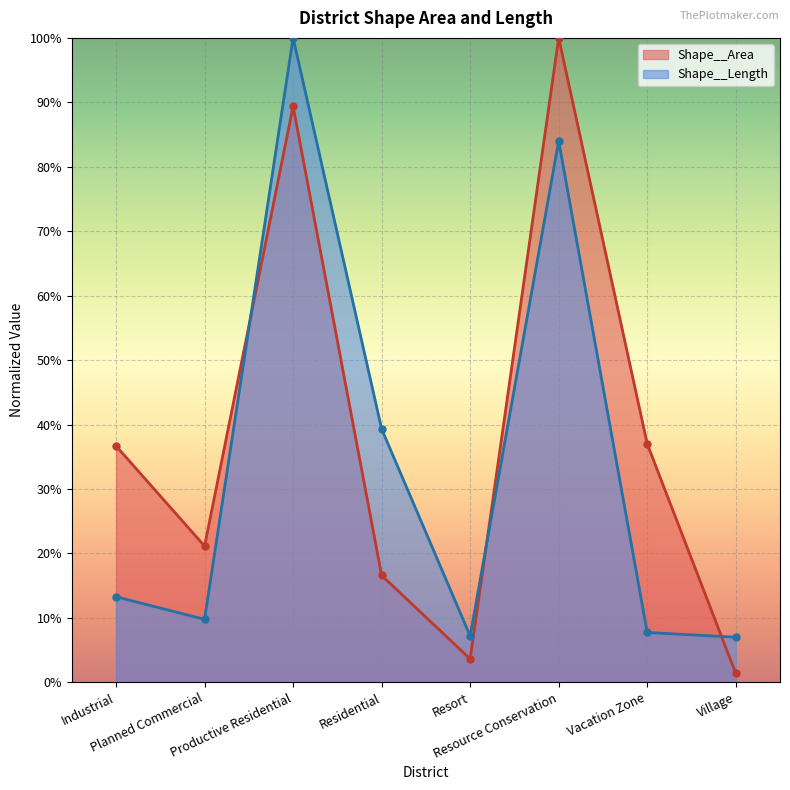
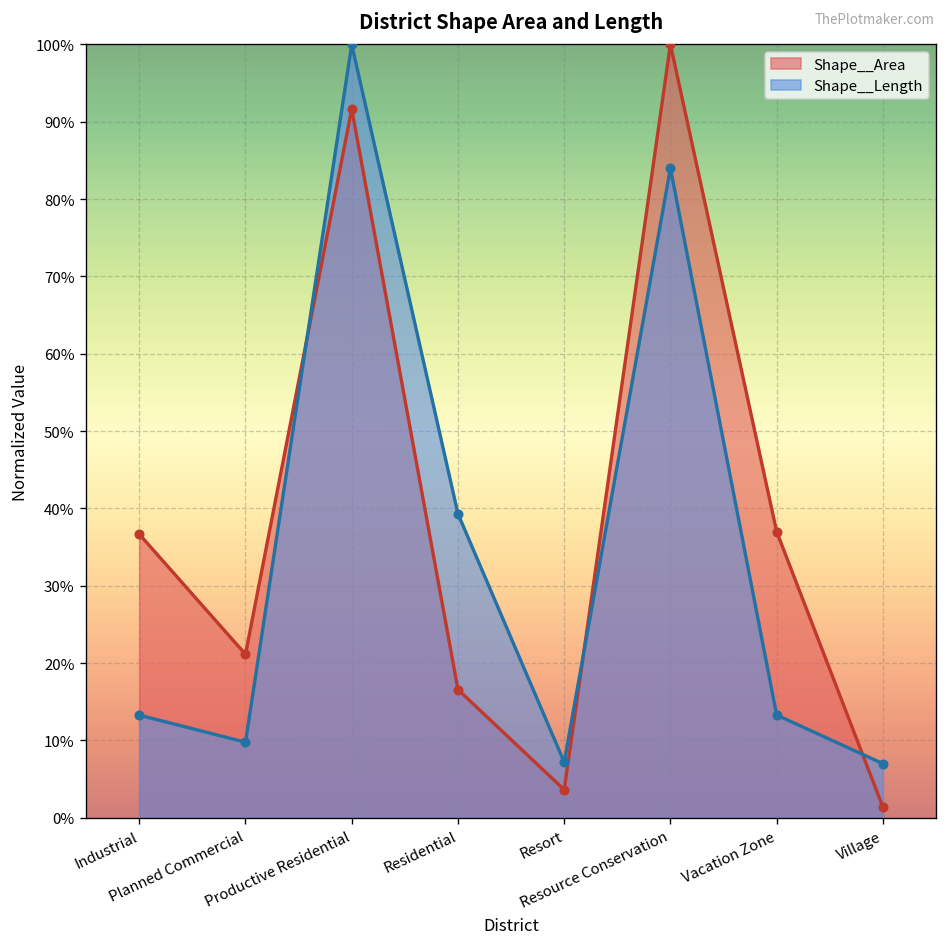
  {
    "Shape__Area": {
      "Industrial": "37%",
      "Planned Commercial": "21%",
-     "Productive Residential": "89%",
+     "Productive Residential": "92%",
      "Residential": "17%",
      "Resort": "4%",
      "Resource Conservation": "100%",
      "Vacation Zone": "37%",
      "Village": "1%"
    },
    "Shape__Length": {
      "Industrial": "13%",
      "Planned Commercial": "10%",
      "Productive Residential": "100%",
      "Residential": "39%",
      "Resort": "7%",
      "Resource Conservation": "84%",
-     "Vacation Zone": "8%",
+     "Vacation Zone": "13%",
      "Village": "7%"
    }
  }
